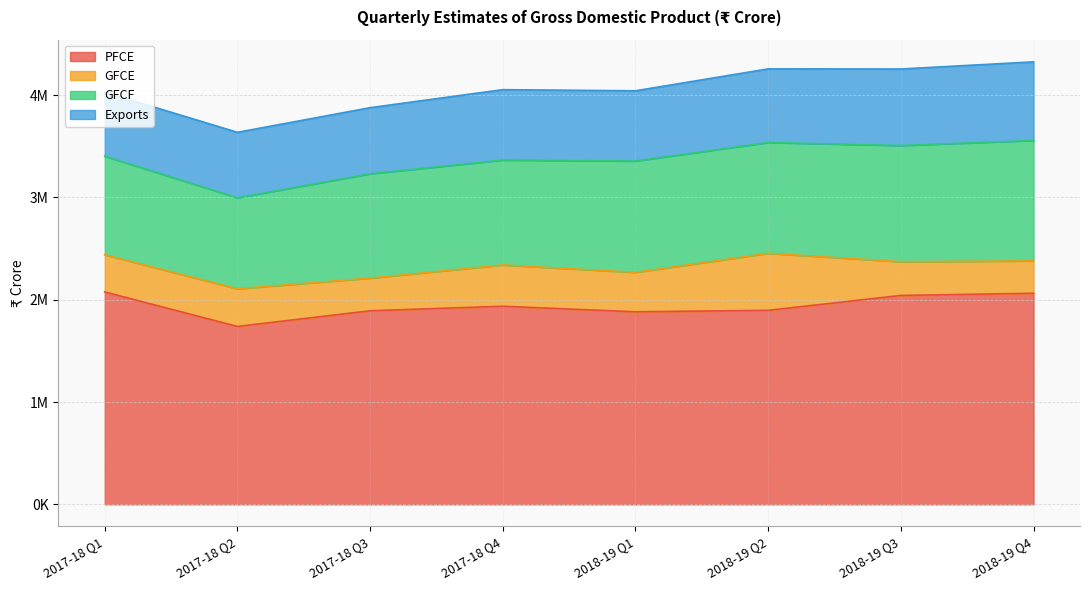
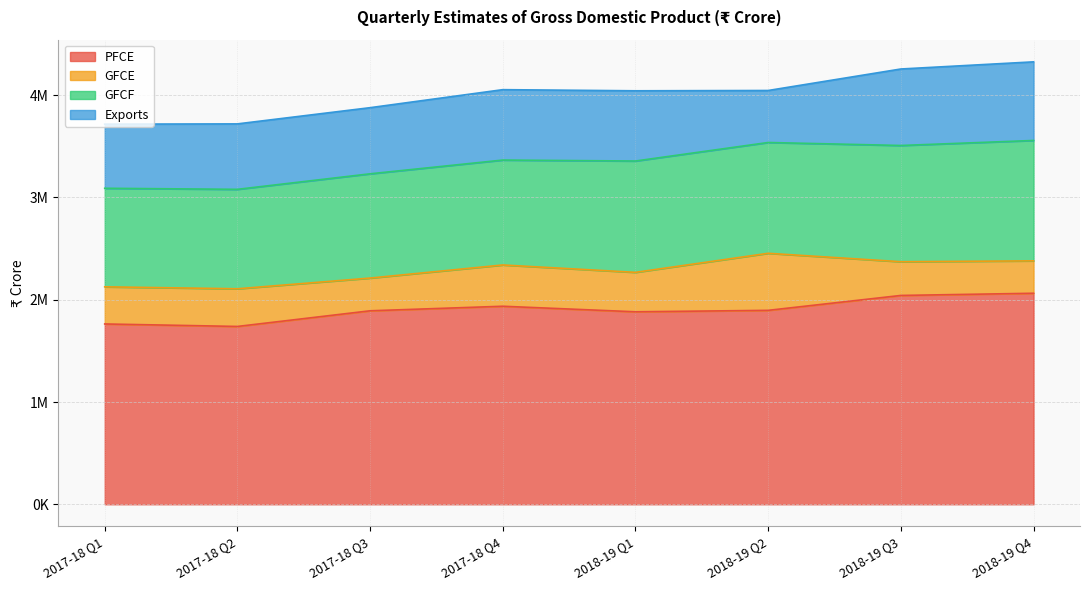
  {
    "PFCE": {
-     "2017-18 Q1": 2080000,
+     "2017-18 Q1": 1760000,
      "2017-18 Q2": 1740000,
      "2017-18 Q3": 1890000,
      "2017-18 Q4": 1940000,
      "2018-19 Q1": 1880000,
      "2018-19 Q2": 1900000,
      "2018-19 Q3": 2040000,
      "2018-19 Q4": 2060000
    },
    "GFCE": {
      "2017-18 Q1": 360000,
      "2017-18 Q2": 370000,
      "2017-18 Q3": 320000,
      "2017-18 Q4": 400000,
      "2018-19 Q1": 390000,
      "2018-19 Q2": 560000,
      "2018-19 Q3": 330000,
      "2018-19 Q4": 320000
    },
    "GFCF": {
      "2017-18 Q1": 960000,
-     "2017-18 Q2": 890000,
+     "2017-18 Q2": 970000,
      "2017-18 Q3": 1020000,
      "2017-18 Q4": 1030000,
      "2018-19 Q1": 1090000,
      "2018-19 Q2": 1080000,
      "2018-19 Q3": 1140000,
      "2018-19 Q4": 1180000
    },
    "Exports": {
      "2017-18 Q2": 640000,
      "2017-18 Q3": 650000,
      "2017-18 Q4": 690000,
      "2018-19 Q1": 690000,
-     "2018-19 Q2": 720000,
+     "2018-19 Q2": 510000,
      "2018-19 Q3": 750000,
      "2018-19 Q4": 770000
    }
  }
